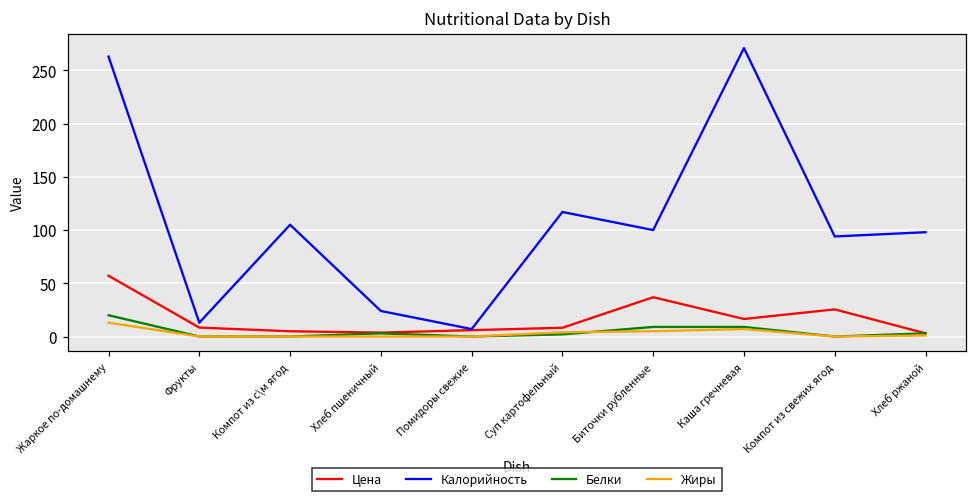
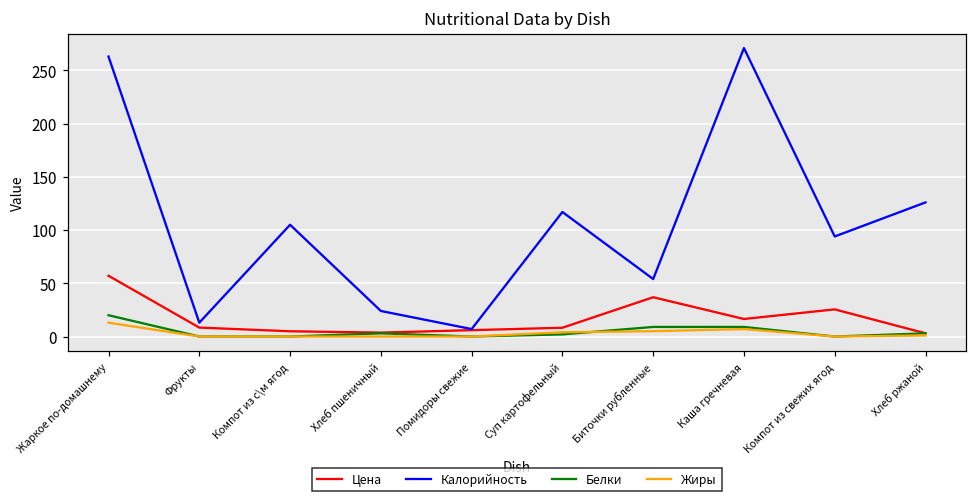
  {
    "Цена": {
      "Жаркое по-домашнему": 60,
      "Фрукты": 10,
      "Компот из с\\м ягод": 0,
      "Суп картофельный": 10,
      "Биточки рубленные": 40,
      "Каша гречневая": 20,
      "Компот из свежих ягод": 30
    },
    "Калорийность": {
      "Жаркое по-домашнему": 260,
      "Фрукты": 10,
      "Компот из с\\м ягод": 110,
      "Хлеб пшеничный": 20,
      "Суп картофельный": 120,
-     "Биточки рубленные": 100,
+     "Биточки рубленные": 50,
      "Каша гречневая": 270,
      "Компот из свежих ягод": 90,
-     "Хлеб ржаной": 100
+     "Хлеб ржаной": 130
    },
    "Белки": {
      "Жаркое по-домашнему": 20,
      "Биточки рубленные": 10
    },
    "Жиры": {
      "Жаркое по-домашнему": 10,
      "Хлеб пшеничный": 0,
      "Биточки рубленные": 10
    }
  }
